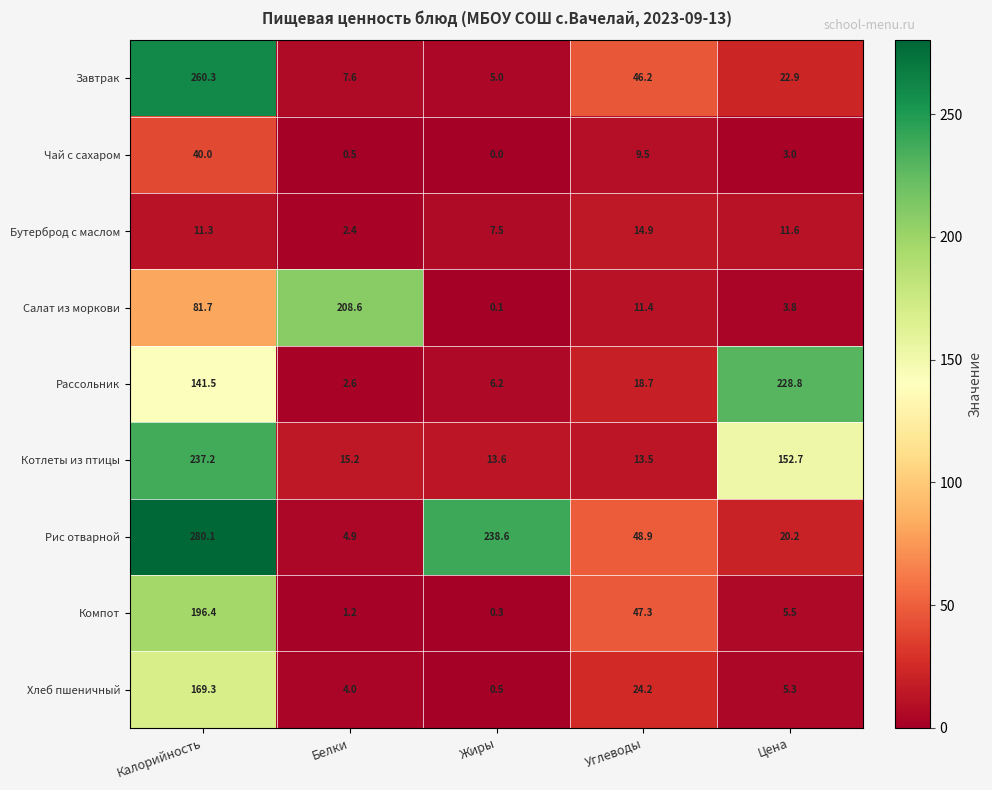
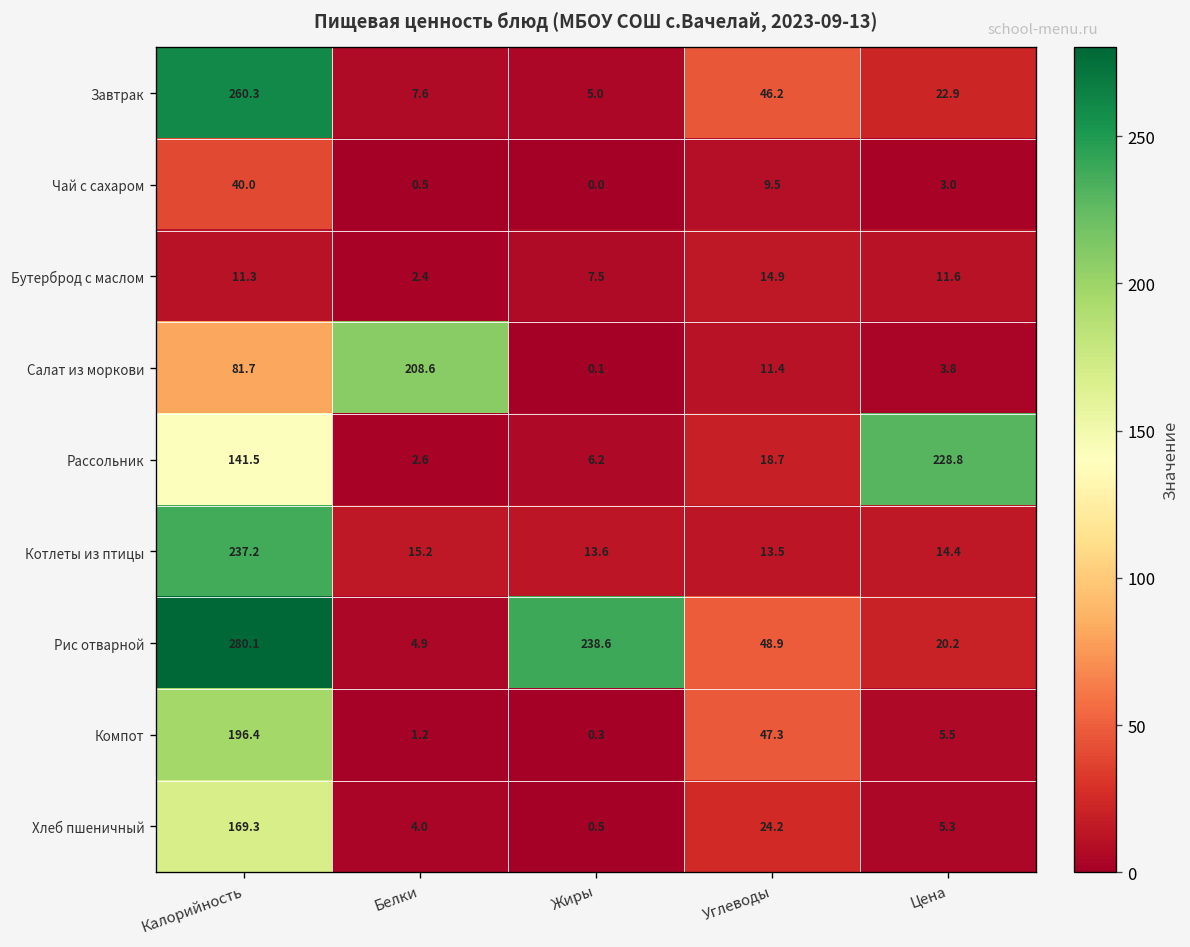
  {
    "Завтрак": {
      "Калорийность": 260.3,
      "Белки": 7.6,
      "Жиры": 5.0,
      "Углеводы": 46.2,
      "Цена": 22.9
    },
    "Чай с сахаром": {
      "Калорийность": 40.0,
      "Белки": 0.5,
      "Жиры": 0.0,
      "Углеводы": 9.5,
      "Цена": 3.0
    },
    "Бутерброд с маслом": {
      "Калорийность": 11.3,
      "Белки": 2.4,
      "Жиры": 7.5,
      "Углеводы": 14.9,
      "Цена": 11.6
    },
    "Салат из моркови": {
      "Калорийность": 81.7,
      "Белки": 208.6,
      "Жиры": 0.1,
      "Углеводы": 11.4,
      "Цена": 3.8
    },
    "Рассольник": {
      "Калорийность": 141.5,
      "Белки": 2.6,
      "Жиры": 6.2,
      "Углеводы": 18.7,
      "Цена": 228.8
    },
    "Котлеты из птицы": {
      "Калорийность": 237.2,
      "Белки": 15.2,
      "Жиры": 13.6,
      "Углеводы": 13.5,
-     "Цена": 152.7
+     "Цена": 14.4
    },
    "Рис отварной": {
      "Калорийность": 280.1,
      "Белки": 4.9,
      "Жиры": 238.6,
      "Углеводы": 48.9,
      "Цена": 20.2
    },
    "Компот": {
      "Калорийность": 196.4,
      "Белки": 1.2,
      "Жиры": 0.3,
      "Углеводы": 47.3,
      "Цена": 5.5
    },
    "Хлеб пшеничный": {
      "Калорийность": 169.3,
      "Белки": 4.0,
      "Жиры": 0.5,
      "Углеводы": 24.2,
      "Цена": 5.3
    }
  }
